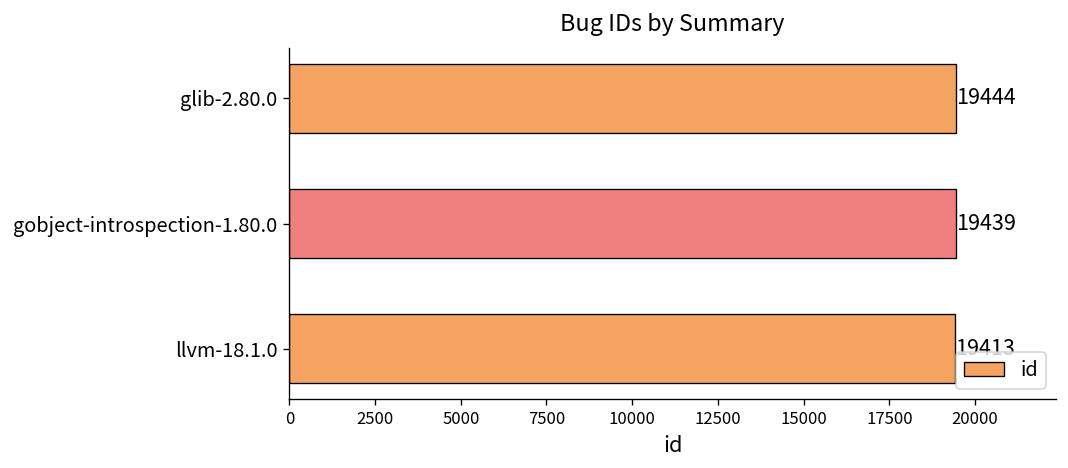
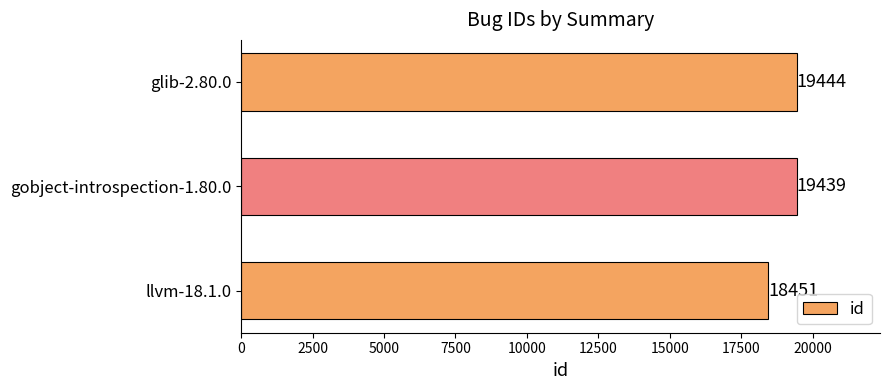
  {
    "glib-2.80.0": 19444,
    "gobject-introspection-1.80.0": 19439,
-   "llvm-18.1.0": 19413
+   "llvm-18.1.0": 18451
  }
